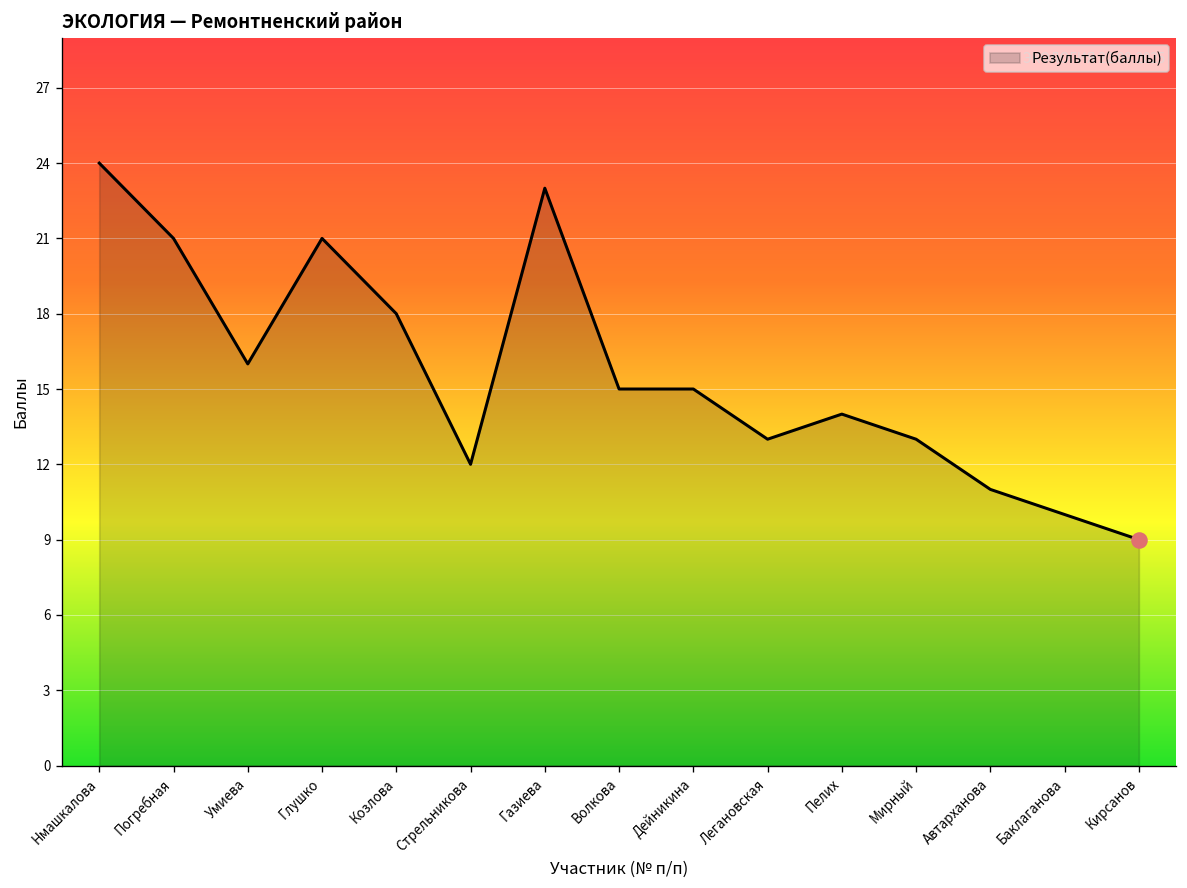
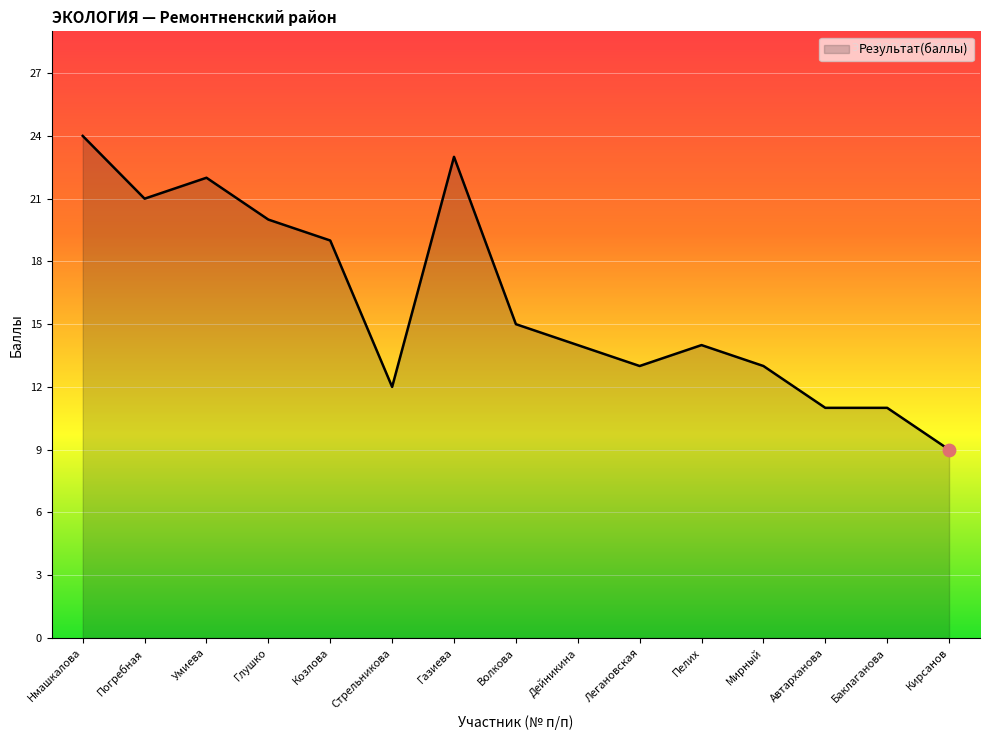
  {
    "Результат(баллы)": {
      "Нмашкалова": 24,
      "Погребная": 21,
-     "Умиева": 16,
-     "Глушко": 21,
-     "Козлова": 18,
+     "Умиева": 22,
+     "Глушко": 20,
+     "Козлова": 19,
      "Стрельникова": 12,
      "Газиева": 23,
      "Волкова": 15,
-     "Дейникина": 15,
+     "Дейникина": 14,
      "Легановская": 13,
      "Пелих": 14,
      "Мирный": 13,
      "Автарханова": 11,
-     "Баклаганова": 10
+     "Баклаганова": 11
    }
  }
